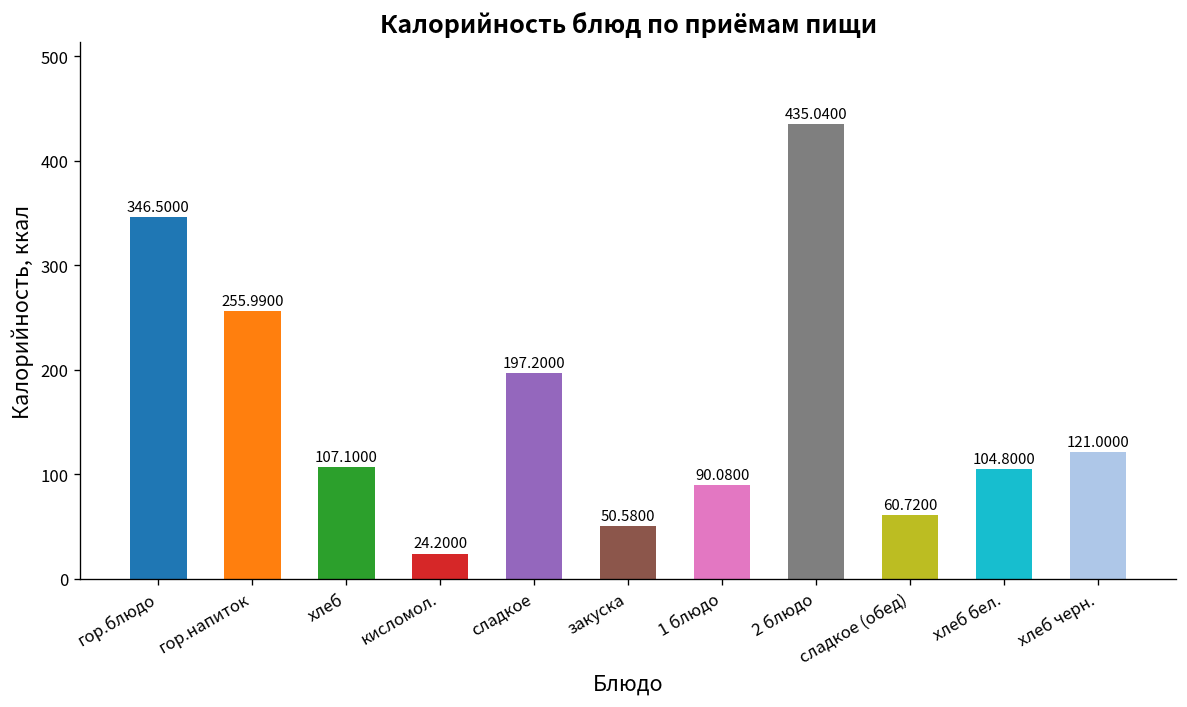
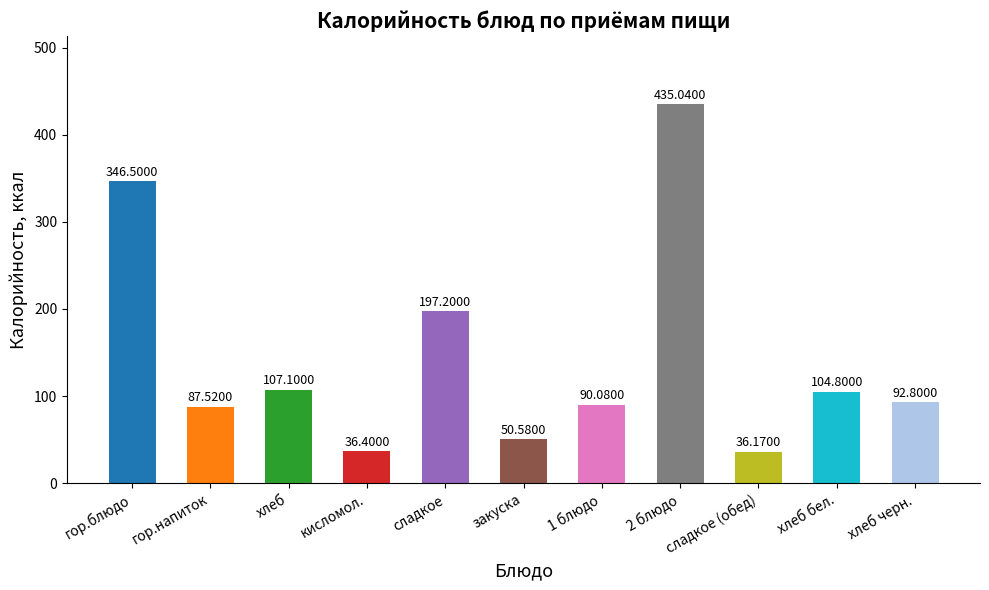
  {
    "гор.блюдо": 346.5000,
-   "гор.напиток": 255.9900,
+   "гор.напиток": 87.5200,
    "хлеб": 107.1000,
-   "кисломол.": 24.2000,
+   "кисломол.": 36.4000,
    "сладкое": 197.2000,
    "закуска": 50.5800,
    "1 блюдо": 90.0800,
    "2 блюдо": 435.0400,
-   "сладкое (обед)": 60.7200,
+   "сладкое (обед)": 36.1700,
    "хлеб бел.": 104.8000,
-   "хлеб черн.": 121.0000
+   "хлеб черн.": 92.8000
  }
